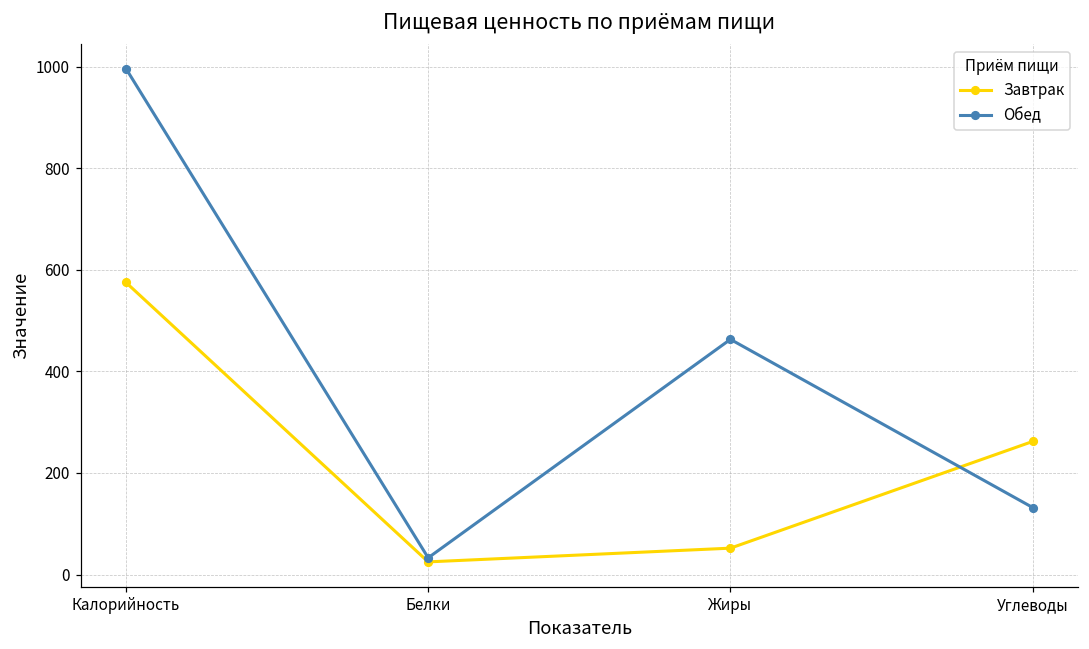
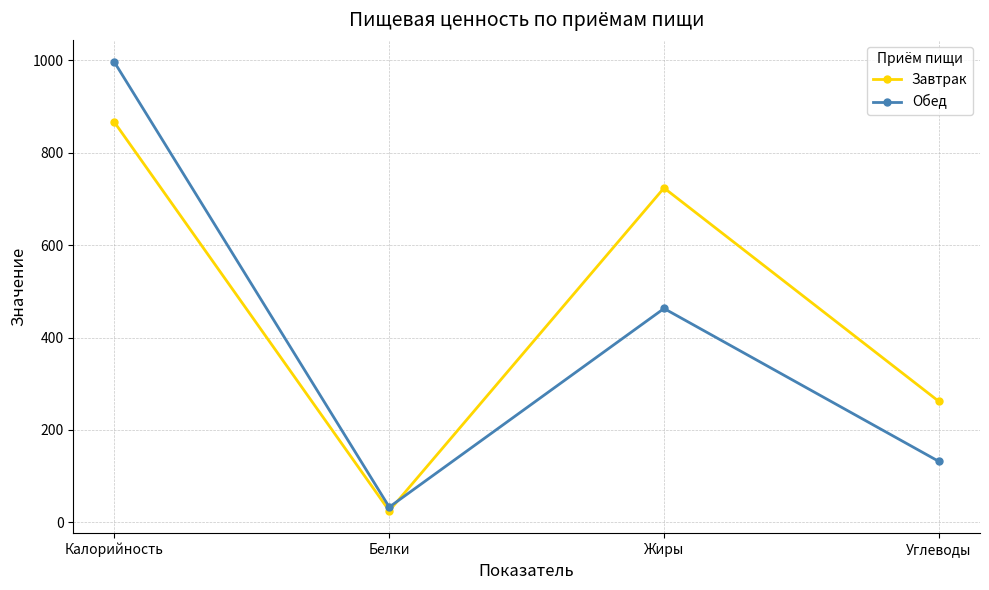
  {
    "Завтрак": {
-     "Калорийность": 580,
+     "Калорийность": 870,
      "Белки": 30,
-     "Жиры": 50,
+     "Жиры": 720,
      "Углеводы": 260
    },
    "Обед": {
      "Калорийность": 1000,
      "Белки": 30,
      "Жиры": 460,
      "Углеводы": 130
    }
  }
